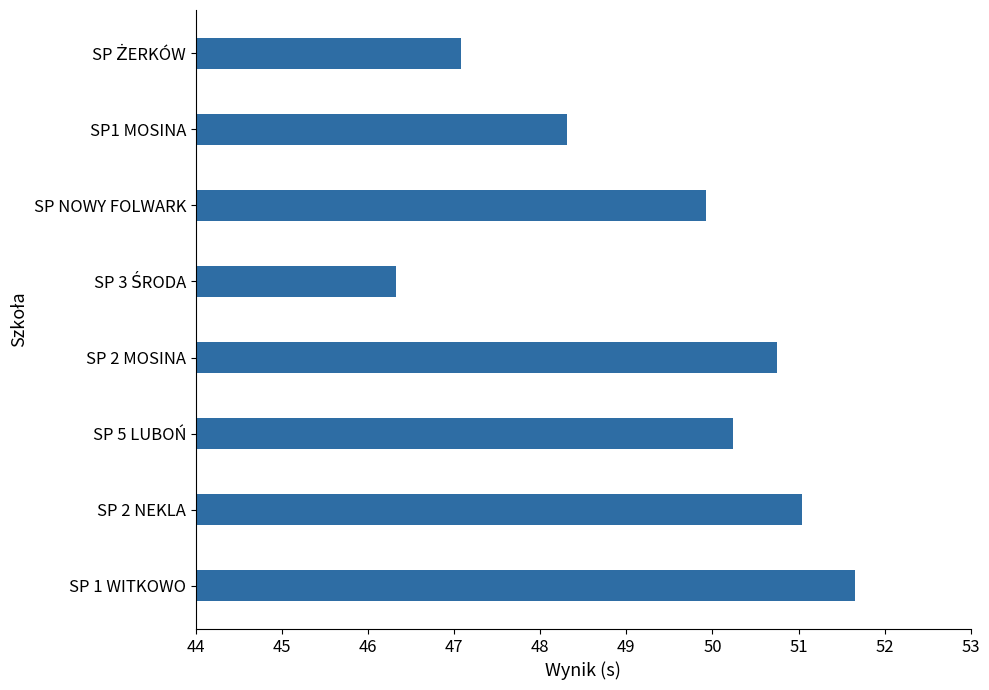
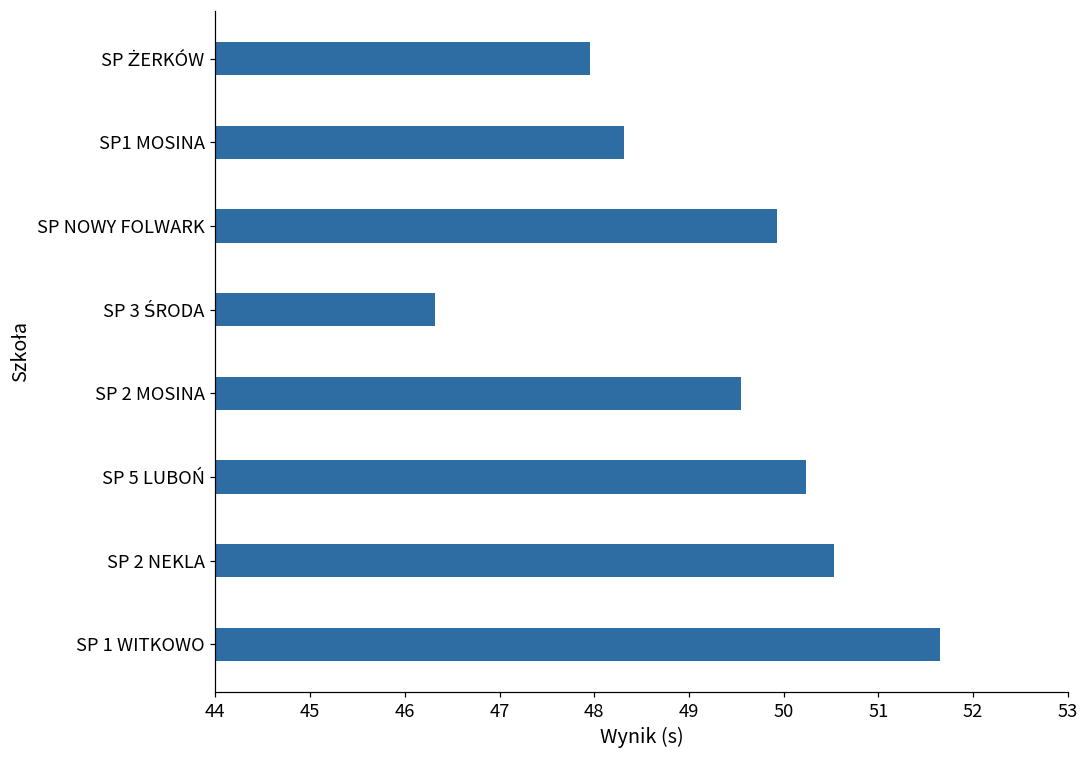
  {
-   "SP ŻERKÓW": 47.1,
+   "SP ŻERKÓW": 48.0,
    "SP1 MOSINA": 48.3,
    "SP NOWY FOLWARK": 49.9,
    "SP 3 ŚRODA": 46.3,
-   "SP 2 MOSINA": 50.8,
+   "SP 2 MOSINA": 49.6,
    "SP 5 LUBOŃ": 50.2,
-   "SP 2 NEKLA": 51.0,
+   "SP 2 NEKLA": 50.5,
    "SP 1 WITKOWO": 51.7
  }
